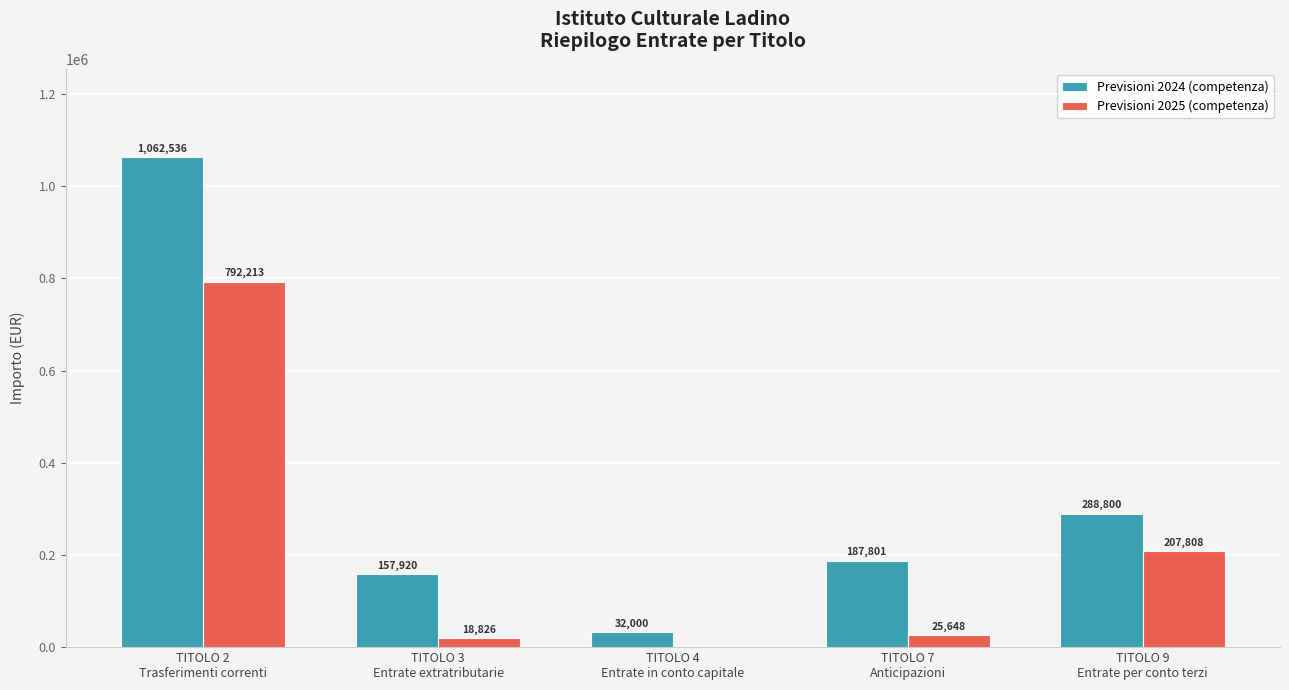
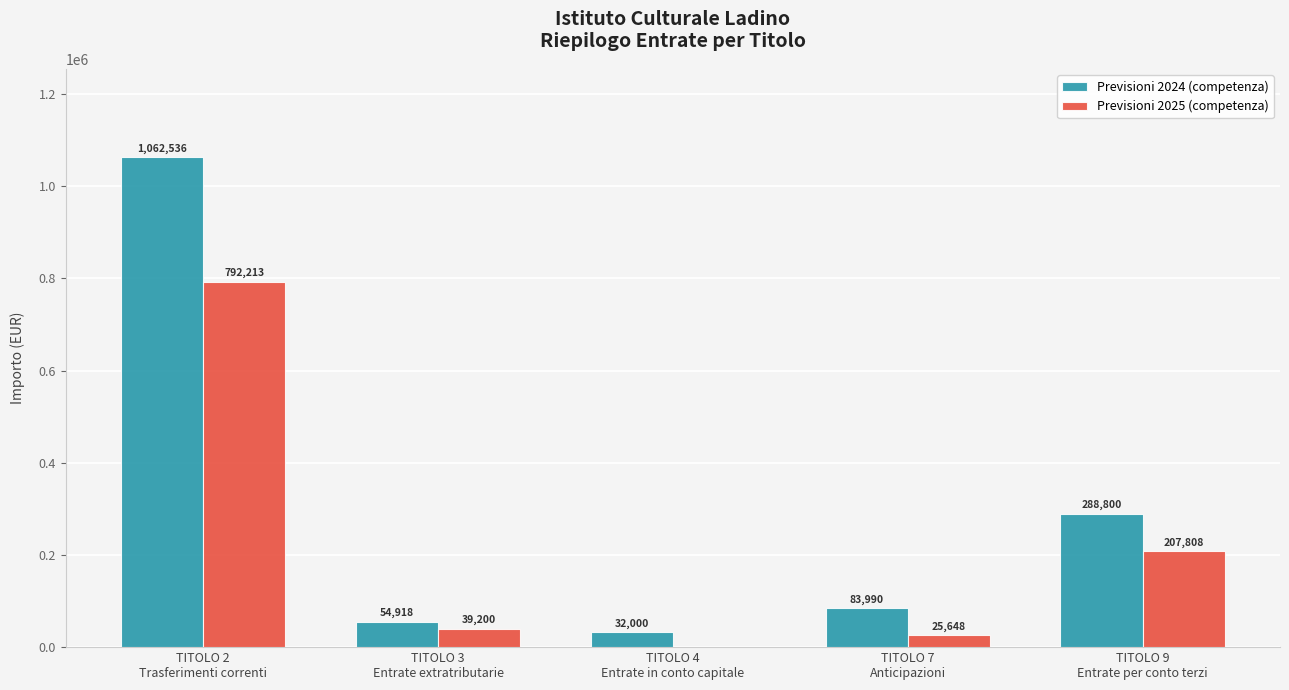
  {
    "Previsioni 2024 (competenza)": {
      "TITOLO 2 Trasferimenti correnti": "1,062,536",
-     "TITOLO 3 Entrate extratributarie": "157,920",
+     "TITOLO 3 Entrate extratributarie": "54,918",
      "TITOLO 4 Entrate in conto capitale": "32,000",
-     "TITOLO 7 Anticipazioni": "187,801",
+     "TITOLO 7 Anticipazioni": "83,990",
      "TITOLO 9 Entrate per conto terzi": "288,800"
    },
    "Previsioni 2025 (competenza)": {
      "TITOLO 2 Trasferimenti correnti": "792,213",
-     "TITOLO 3 Entrate extratributarie": "18,826",
+     "TITOLO 3 Entrate extratributarie": "39,200",
      "TITOLO 7 Anticipazioni": "25,648",
      "TITOLO 9 Entrate per conto terzi": "207,808"
    }
  }
